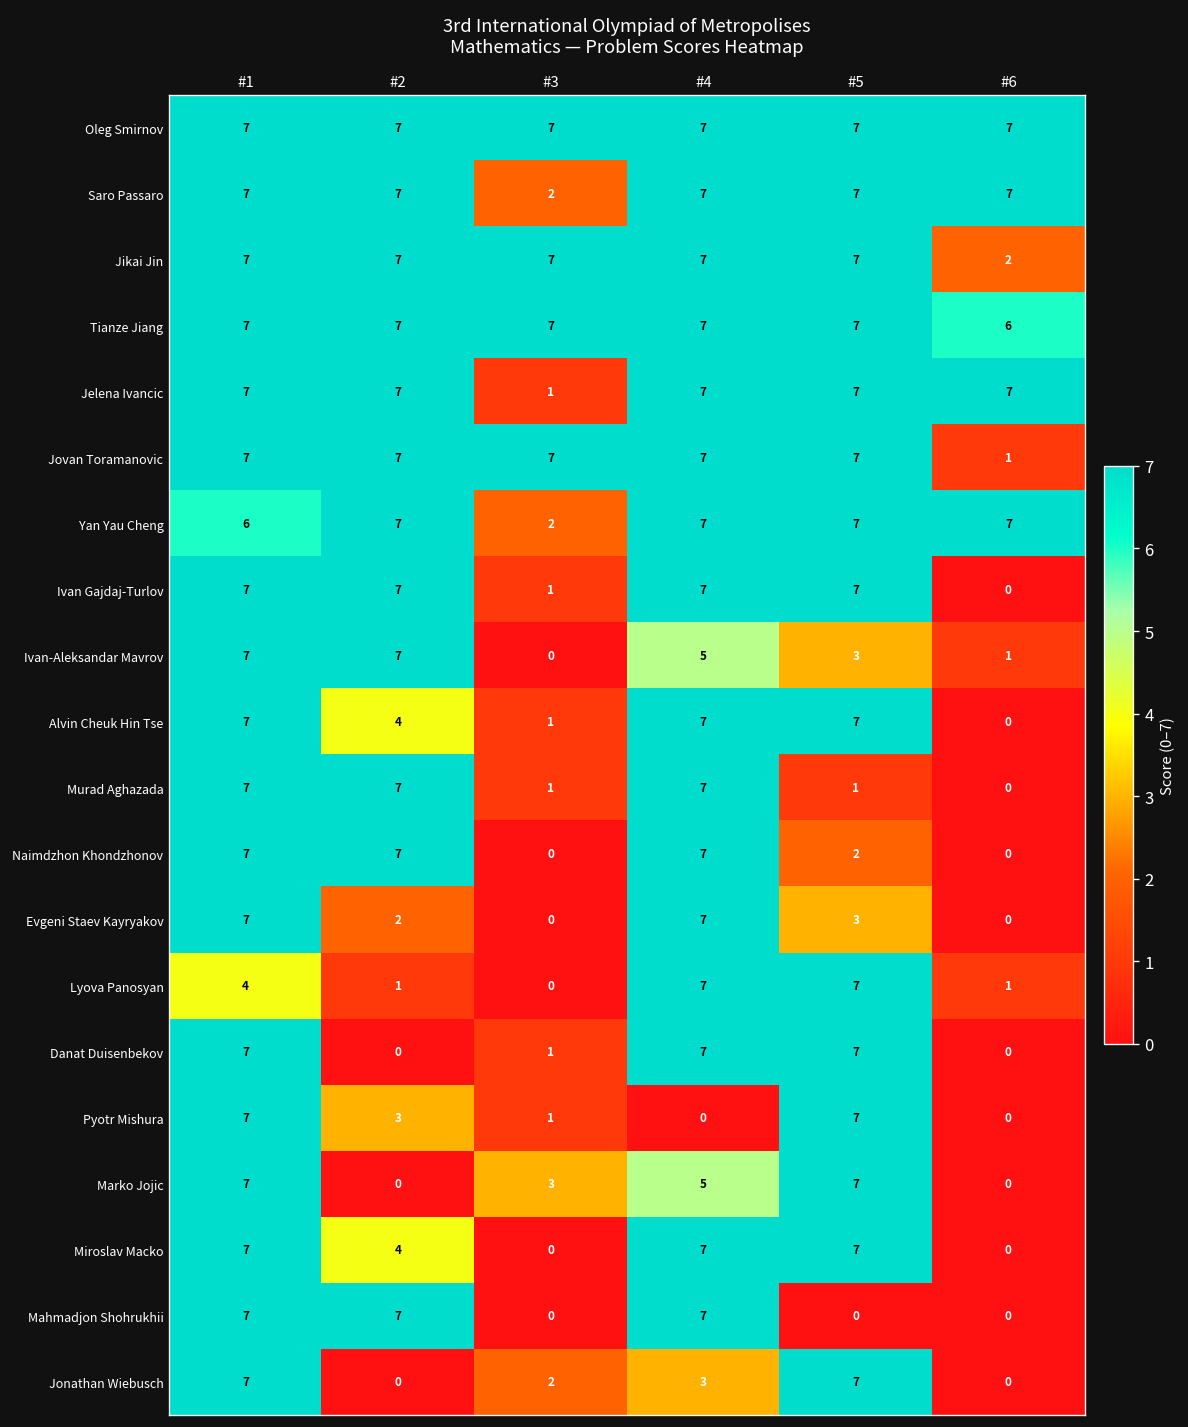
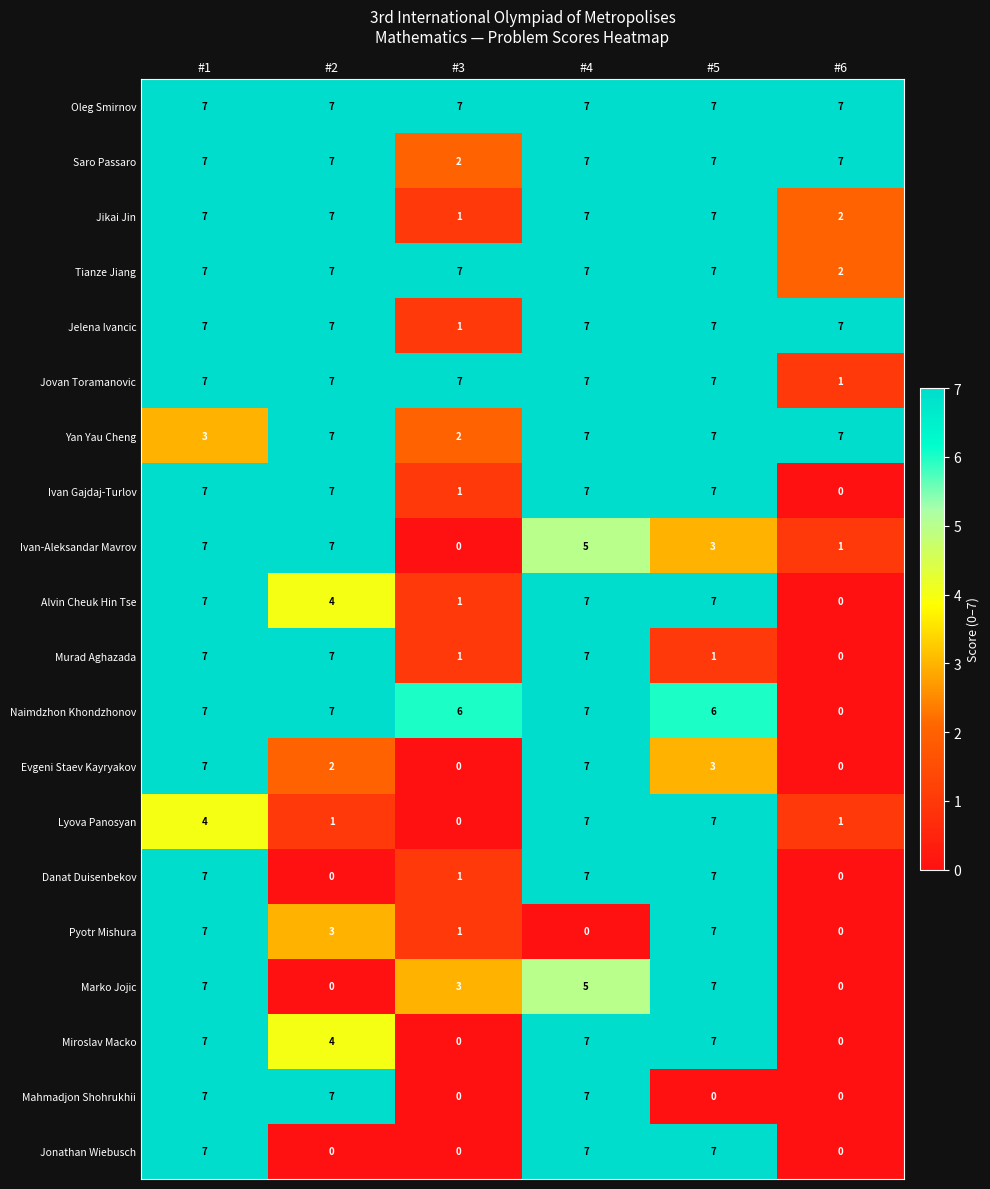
  {
    "Oleg Smirnov": {
      "#1": 7,
      "#2": 7,
      "#3": 7,
      "#4": 7,
      "#5": 7,
      "#6": 7
    },
    "Saro Passaro": {
      "#1": 7,
      "#2": 7,
      "#3": 2,
      "#4": 7,
      "#5": 7,
      "#6": 7
    },
    "Jikai Jin": {
      "#1": 7,
      "#2": 7,
-     "#3": 7,
+     "#3": 1,
      "#4": 7,
      "#5": 7,
      "#6": 2
    },
    "Tianze Jiang": {
      "#1": 7,
      "#2": 7,
      "#3": 7,
      "#4": 7,
      "#5": 7,
-     "#6": 6
+     "#6": 2
    },
    "Jelena Ivancic": {
      "#1": 7,
      "#2": 7,
      "#3": 1,
      "#4": 7,
      "#5": 7,
      "#6": 7
    },
    "Jovan Toramanovic": {
      "#1": 7,
      "#2": 7,
      "#3": 7,
      "#4": 7,
      "#5": 7,
      "#6": 1
    },
    "Yan Yau Cheng": {
-     "#1": 6,
+     "#1": 3,
      "#2": 7,
      "#3": 2,
      "#4": 7,
      "#5": 7,
      "#6": 7
    },
    "Ivan Gajdaj-Turlov": {
      "#1": 7,
      "#2": 7,
      "#3": 1,
      "#4": 7,
      "#5": 7,
      "#6": 0
    },
    "Ivan-Aleksandar Mavrov": {
      "#1": 7,
      "#2": 7,
      "#3": 0,
      "#4": 5,
      "#5": 3,
      "#6": 1
    },
    "Alvin Cheuk Hin Tse": {
      "#1": 7,
      "#2": 4,
      "#3": 1,
      "#4": 7,
      "#5": 7,
      "#6": 0
    },
    "Murad Aghazada": {
      "#1": 7,
      "#2": 7,
      "#3": 1,
      "#4": 7,
      "#5": 1,
      "#6": 0
    },
    "Naimdzhon Khondzhonov": {
      "#1": 7,
      "#2": 7,
-     "#3": 0,
+     "#3": 6,
      "#4": 7,
-     "#5": 2,
+     "#5": 6,
      "#6": 0
    },
    "Evgeni Staev Kayryakov": {
      "#1": 7,
      "#2": 2,
      "#3": 0,
      "#4": 7,
      "#5": 3,
      "#6": 0
    },
    "Lyova Panosyan": {
      "#1": 4,
      "#2": 1,
      "#3": 0,
      "#4": 7,
      "#5": 7,
      "#6": 1
    },
    "Danat Duisenbekov": {
      "#1": 7,
      "#2": 0,
      "#3": 1,
      "#4": 7,
      "#5": 7,
      "#6": 0
    },
    "Pyotr Mishura": {
      "#1": 7,
      "#2": 3,
      "#3": 1,
      "#4": 0,
      "#5": 7,
      "#6": 0
    },
    "Marko Jojic": {
      "#1": 7,
      "#2": 0,
      "#3": 3,
      "#4": 5,
      "#5": 7,
      "#6": 0
    },
    "Miroslav Macko": {
      "#1": 7,
      "#2": 4,
      "#3": 0,
      "#4": 7,
      "#5": 7,
      "#6": 0
    },
    "Mahmadjon Shohrukhii": {
      "#1": 7,
      "#2": 7,
      "#3": 0,
      "#4": 7,
      "#5": 0,
      "#6": 0
    },
    "Jonathan Wiebusch": {
      "#1": 7,
      "#2": 0,
-     "#3": 2,
-     "#4": 3,
+     "#3": 0,
+     "#4": 7,
      "#5": 7,
      "#6": 0
    }
  }
